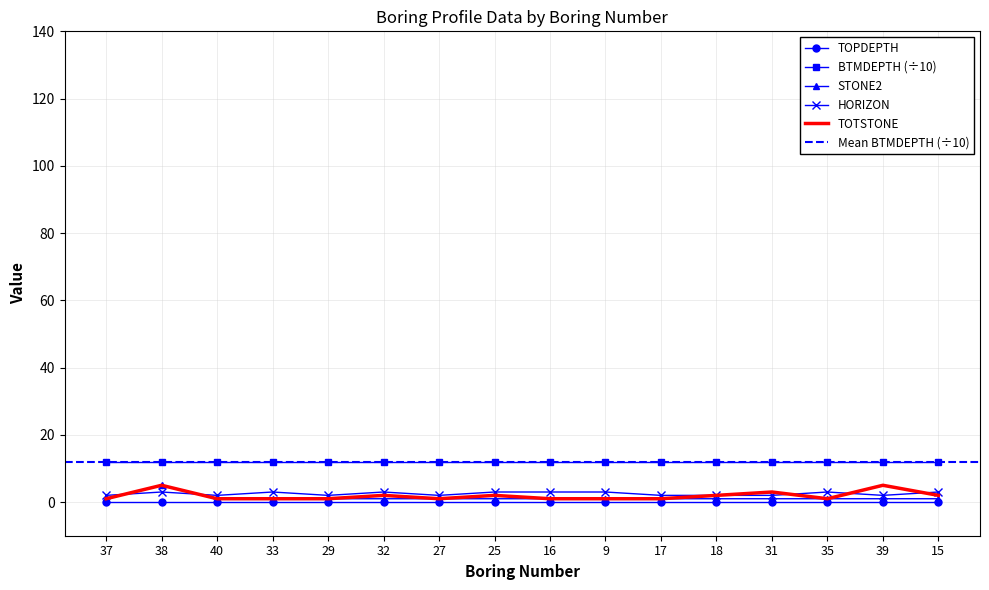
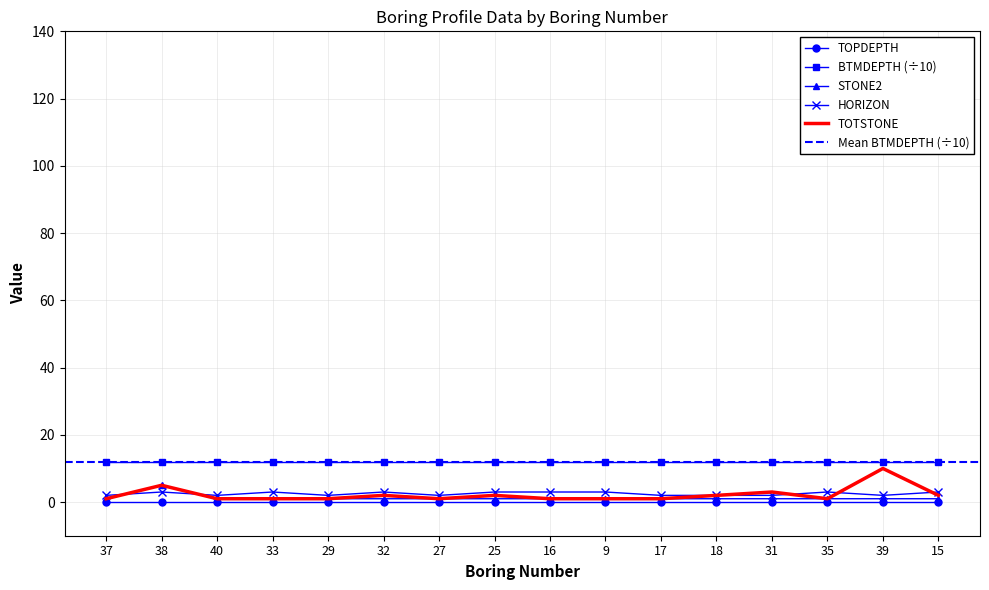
  {
    "TOTSTONE": {
      "32": 2,
      "25": 2,
      "31": 3,
-     "39": 5,
+     "39": 10,
      "15": 2
    }
  }
